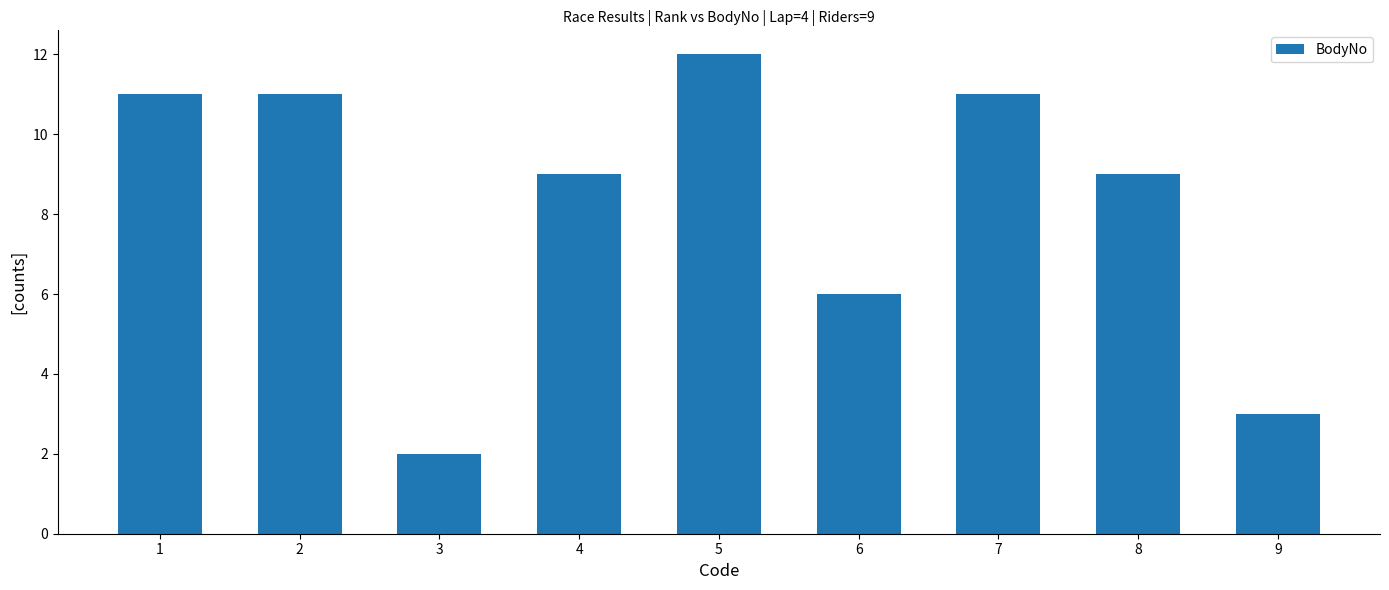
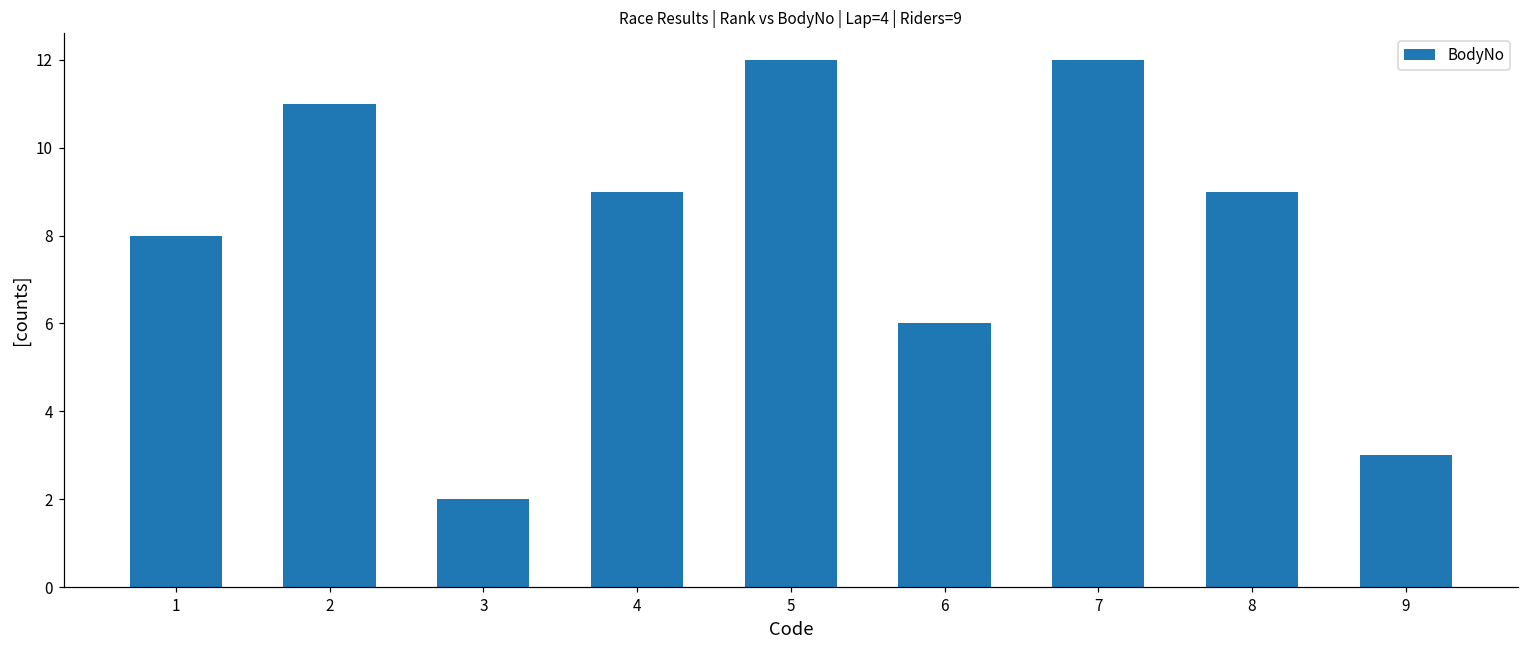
  {
-   "1": 11,
+   "1": 8,
    "2": 11,
    "3": 2,
    "4": 9,
    "5": 12,
    "6": 6,
-   "7": 11,
+   "7": 12,
    "8": 9,
    "9": 3
  }
